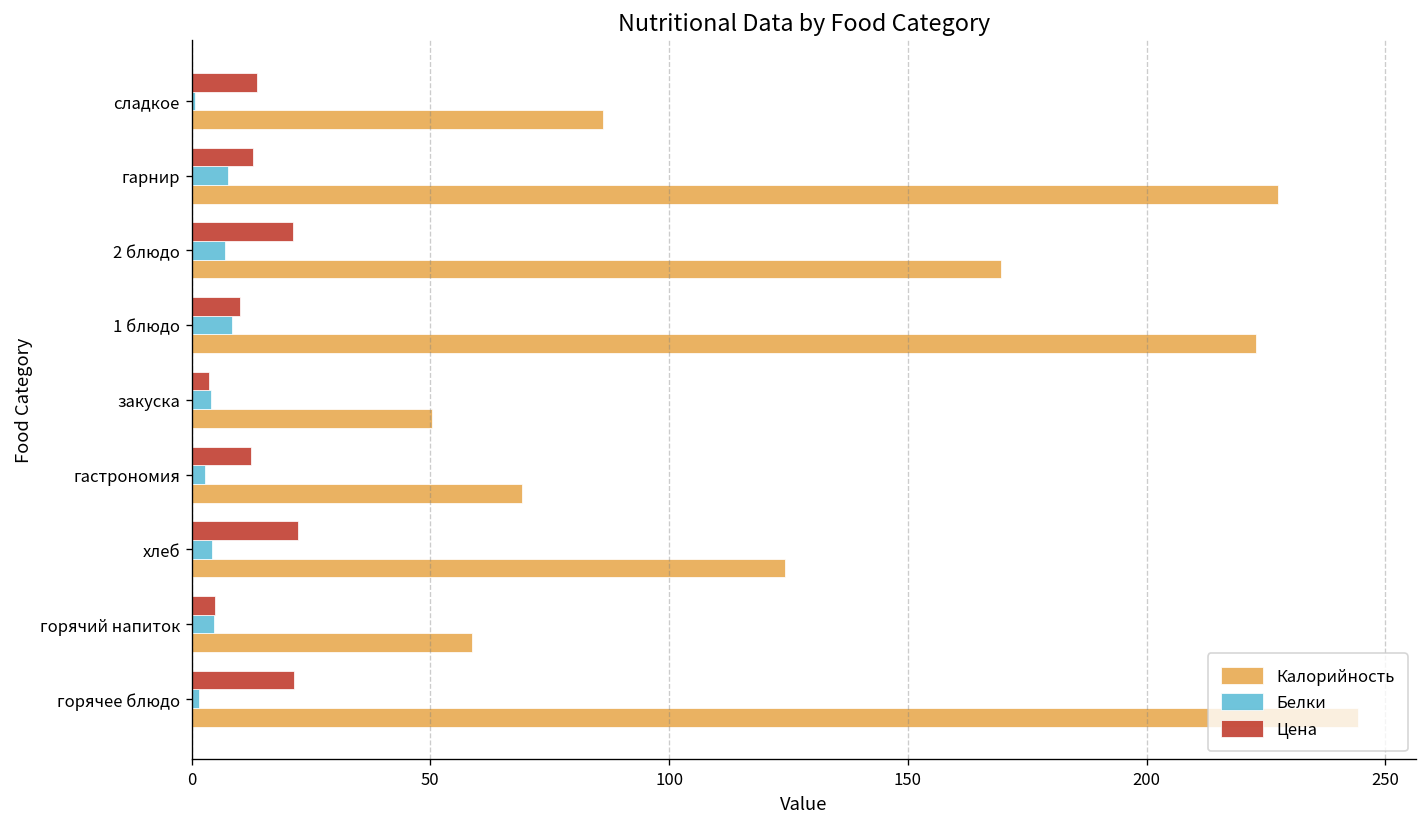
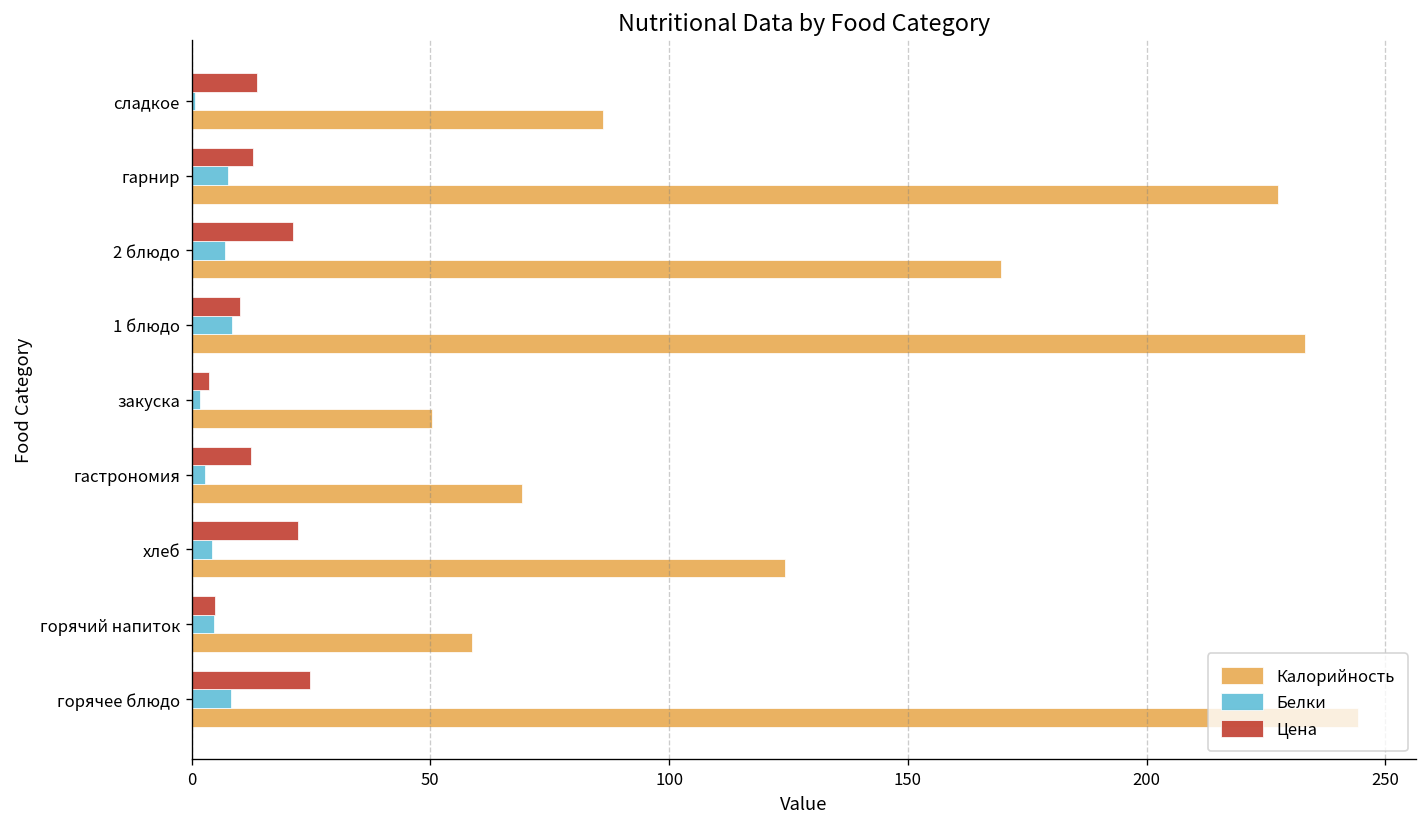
  {
    "Калорийность": {
      "сладкое": 86,
      "гарнир": 228,
      "2 блюдо": 170,
-     "1 блюдо": 223,
+     "1 блюдо": 233,
      "закуска": 50,
      "гастрономия": 69,
      "хлеб": 124,
      "горячий напиток": 59
    },
    "Белки": {
      "сладкое": 1,
      "гарнир": 8,
      "2 блюдо": 7,
      "1 блюдо": 9,
-     "закуска": 4,
+     "закуска": 2,
      "гастрономия": 3,
      "хлеб": 4,
      "горячий напиток": 5,
-     "горячее блюдо": 1
+     "горячее блюдо": 8
    },
    "Цена": {
      "сладкое": 14,
      "гарнир": 13,
      "2 блюдо": 21,
      "1 блюдо": 10,
      "закуска": 4,
      "гастрономия": 12,
      "хлеб": 22,
      "горячий напиток": 5,
-     "горячее блюдо": 22
+     "горячее блюдо": 25
    }
  }
